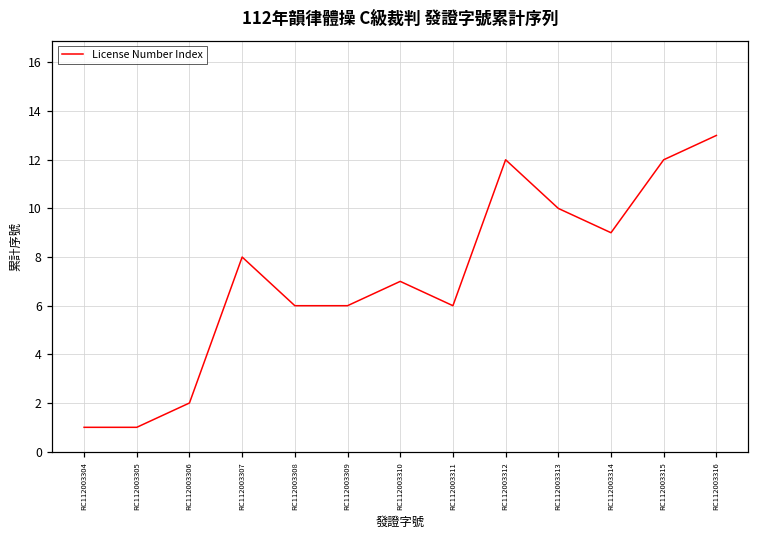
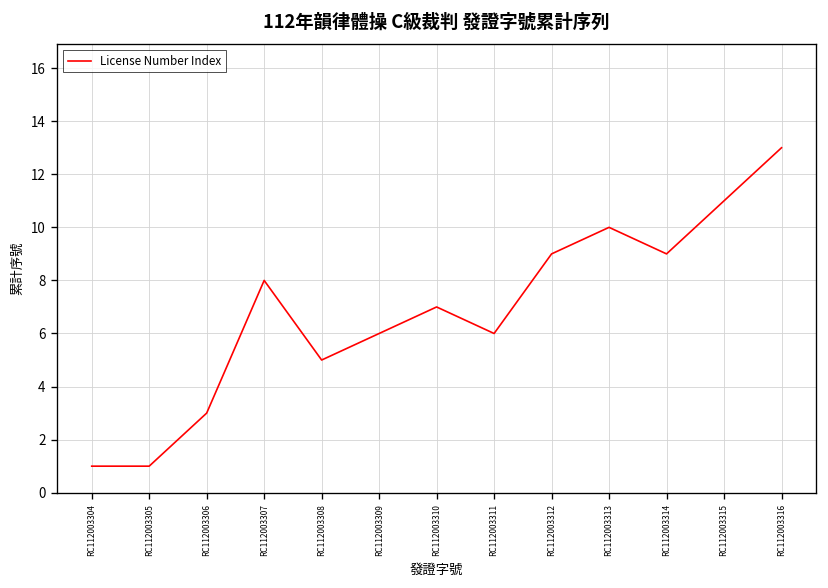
  {
    "RC112003304": 1,
    "RC112003305": 1,
-   "RC112003306": 2,
+   "RC112003306": 3,
    "RC112003307": 8,
-   "RC112003308": 6,
+   "RC112003308": 5,
    "RC112003309": 6,
    "RC112003310": 7,
    "RC112003311": 6,
-   "RC112003312": 12,
+   "RC112003312": 9,
    "RC112003313": 10,
    "RC112003314": 9,
-   "RC112003315": 12,
+   "RC112003315": 11,
    "RC112003316": 13
  }
